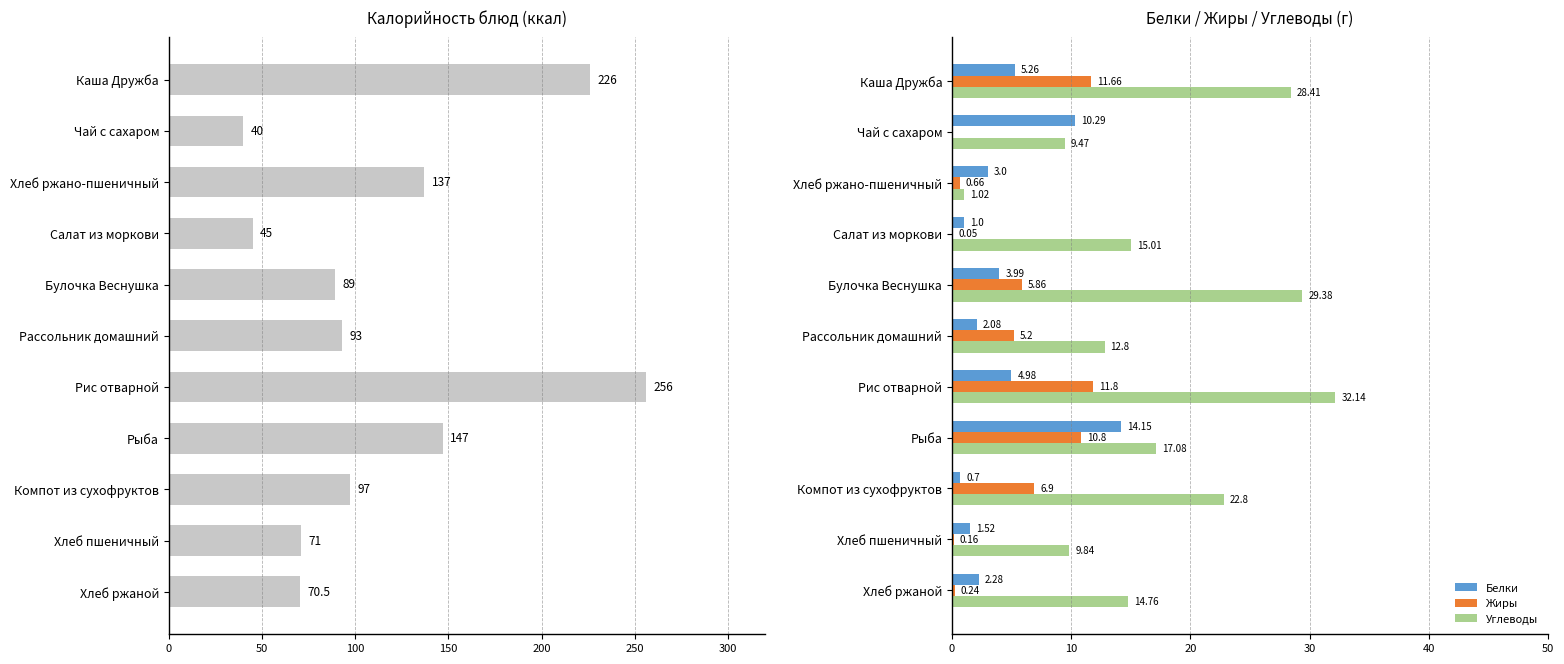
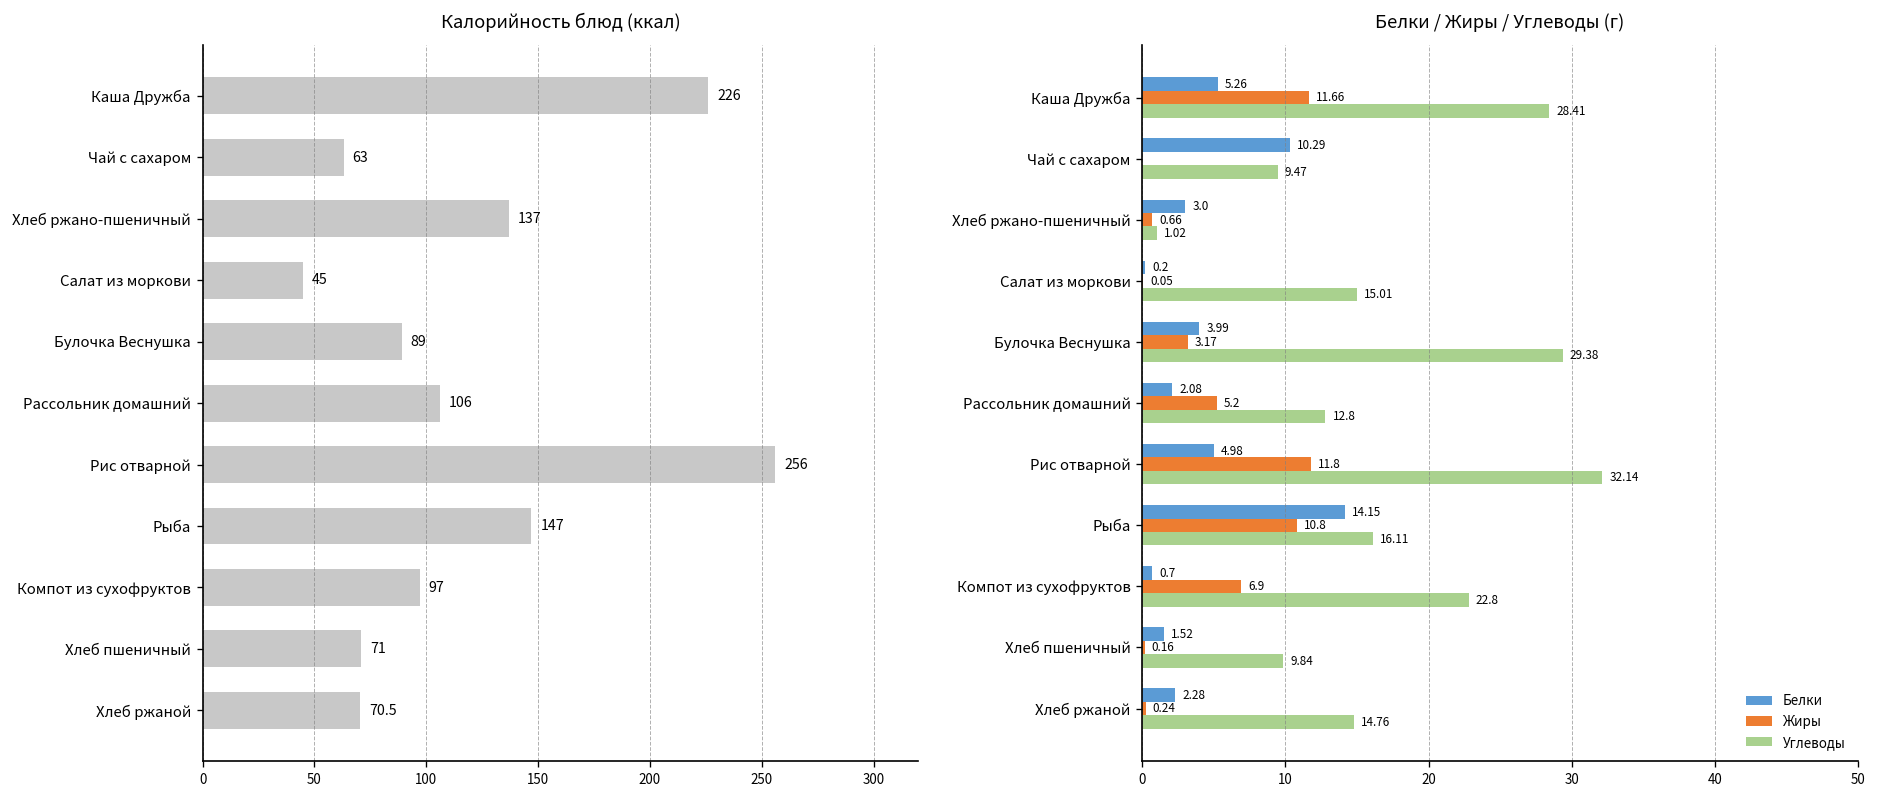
  {
    "Калорийность блюд (ккал)": {
      "Каша Дружба": 226,
-     "Чай с сахаром": 40,
+     "Чай с сахаром": 63,
      "Хлеб ржано-пшеничный": 137,
      "Салат из моркови": 45,
      "Булочка Веснушка": 89,
-     "Рассольник домашний": 93,
+     "Рассольник домашний": 106,
      "Рис отварной": 256,
      "Рыба": 147,
      "Компот из сухофруктов": 97,
      "Хлеб пшеничный": 71,
      "Хлеб ржаной": 70.5
    },
    "Белки / Жиры / Углеводы (г)": {
      "Белки": {
        "Каша Дружба": 5.26,
        "Чай с сахаром": 10.29,
        "Хлеб ржано-пшеничный": 3.0,
-       "Салат из моркови": 1.0,
+       "Салат из моркови": 0.2,
        "Булочка Веснушка": 3.99,
        "Рассольник домашний": 2.08,
        "Рис отварной": 4.98,
        "Рыба": 14.15,
        "Компот из сухофруктов": 0.7,
        "Хлеб пшеничный": 1.52,
        "Хлеб ржаной": 2.28
      },
      "Жиры": {
        "Каша Дружба": 11.66,
        "Хлеб ржано-пшеничный": 0.66,
        "Салат из моркови": 0.05,
-       "Булочка Веснушка": 5.86,
+       "Булочка Веснушка": 3.17,
        "Рассольник домашний": 5.2,
        "Рис отварной": 11.8,
        "Рыба": 10.8,
        "Компот из сухофруктов": 6.9,
        "Хлеб пшеничный": 0.16,
        "Хлеб ржаной": 0.24
      },
      "Углеводы": {
        "Каша Дружба": 28.41,
        "Чай с сахаром": 9.47,
        "Хлеб ржано-пшеничный": 1.02,
        "Салат из моркови": 15.01,
        "Булочка Веснушка": 29.38,
        "Рассольник домашний": 12.8,
        "Рис отварной": 32.14,
-       "Рыба": 17.08,
+       "Рыба": 16.11,
        "Компот из сухофруктов": 22.8,
        "Хлеб пшеничный": 9.84,
        "Хлеб ржаной": 14.76
      }
    }
  }
